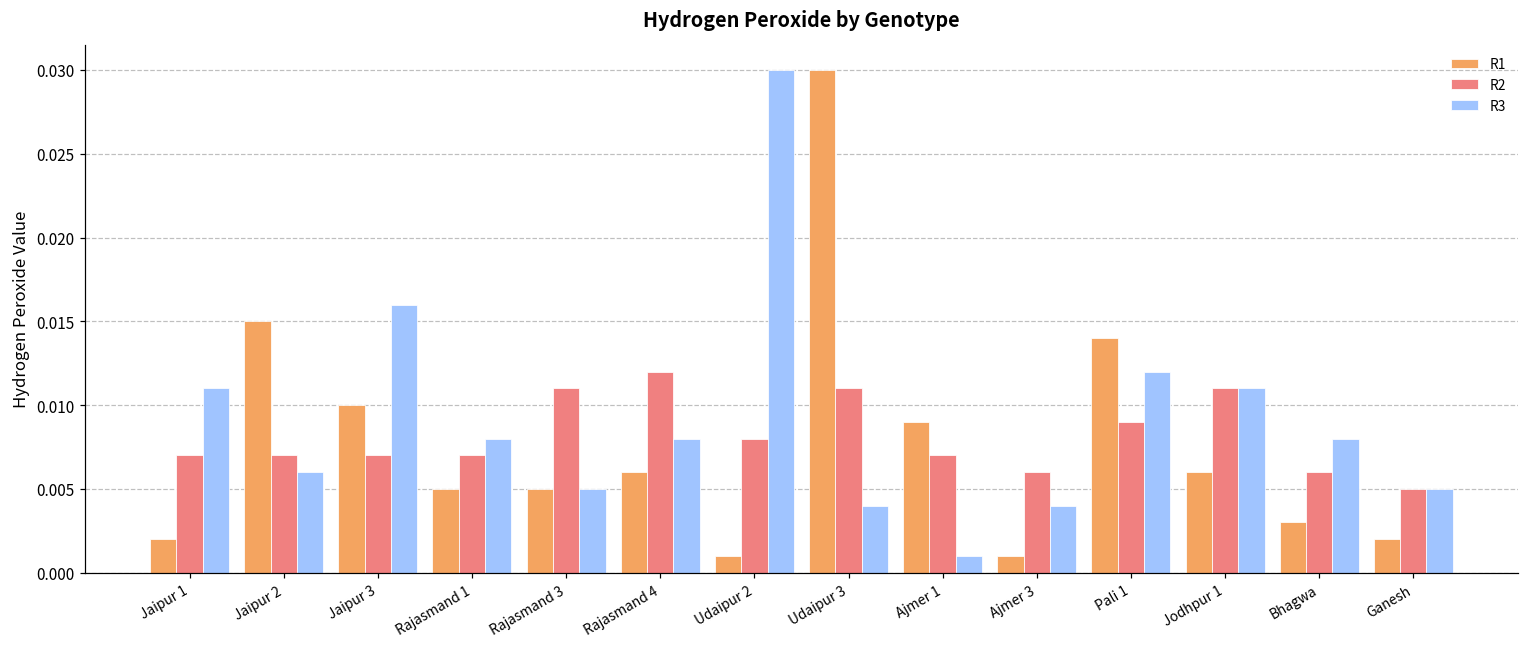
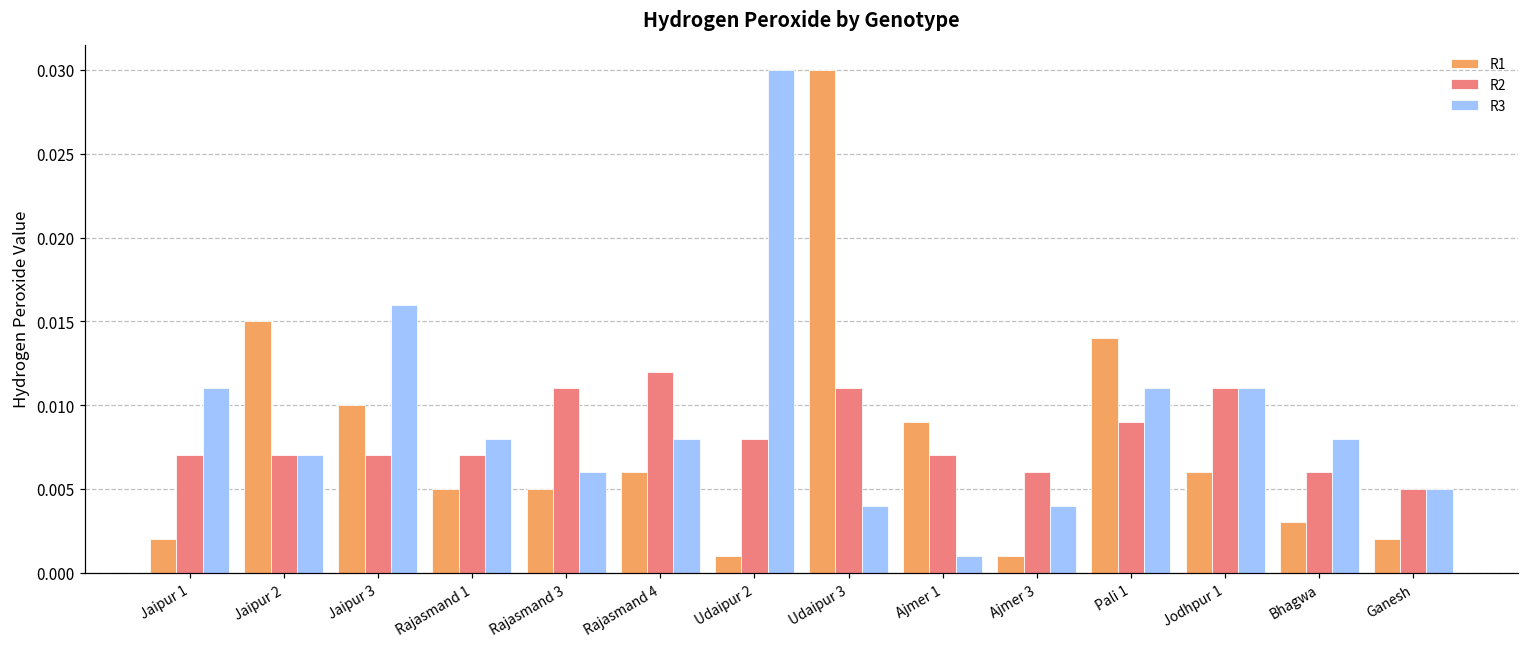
  {
    "R3": {
      "Jaipur 1": 0.011,
-     "Jaipur 2": 0.006,
+     "Jaipur 2": 0.007,
      "Jaipur 3": 0.016,
      "Rajasmand 1": 0.008,
-     "Rajasmand 3": 0.005,
+     "Rajasmand 3": 0.006,
      "Rajasmand 4": 0.008,
      "Udaipur 2": 0.030,
      "Udaipur 3": 0.004,
      "Ajmer 1": 0.001,
      "Ajmer 3": 0.004,
-     "Pali 1": 0.012,
+     "Pali 1": 0.011,
      "Jodhpur 1": 0.011,
      "Bhagwa": 0.008,
      "Ganesh": 0.005
    }
  }
